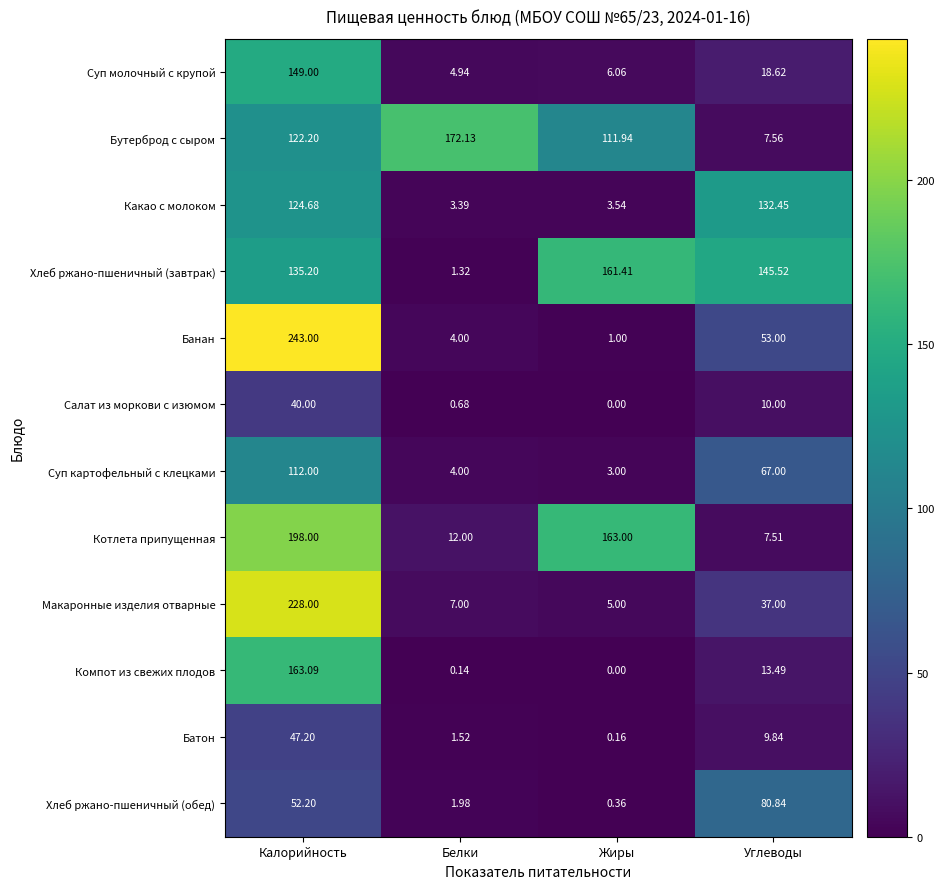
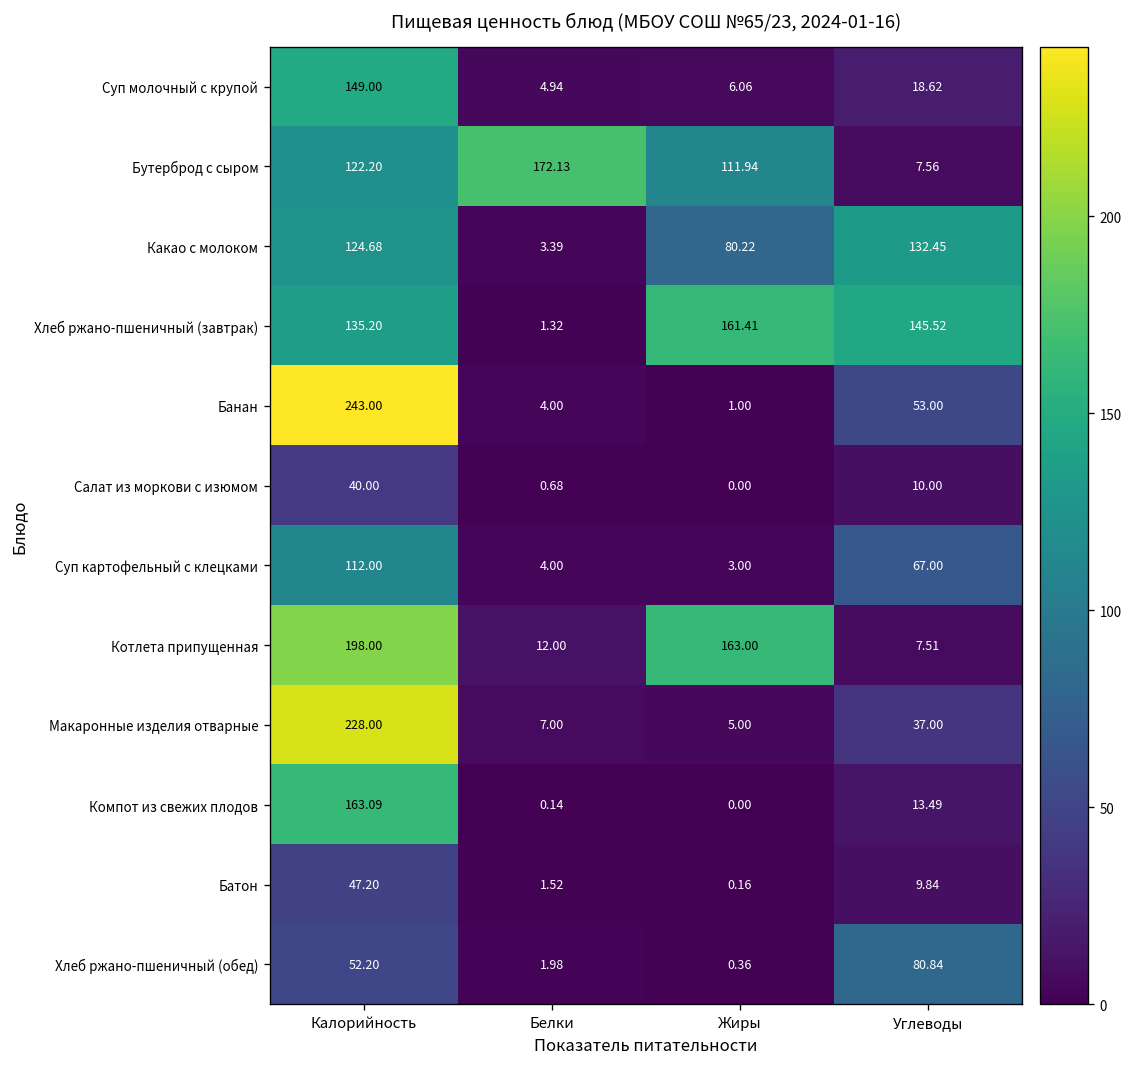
  {
    "Суп молочный с крупой": {
      "Калорийность": 149.00,
      "Белки": 4.94,
      "Жиры": 6.06,
      "Углеводы": 18.62
    },
    "Бутерброд с сыром": {
      "Калорийность": 122.20,
      "Белки": 172.13,
      "Жиры": 111.94,
      "Углеводы": 7.56
    },
    "Какао с молоком": {
      "Калорийность": 124.68,
      "Белки": 3.39,
-     "Жиры": 3.54,
+     "Жиры": 80.22,
      "Углеводы": 132.45
    },
    "Хлеб ржано-пшеничный (завтрак)": {
      "Калорийность": 135.20,
      "Белки": 1.32,
      "Жиры": 161.41,
      "Углеводы": 145.52
    },
    "Банан": {
      "Калорийность": 243.00,
      "Белки": 4.00,
      "Жиры": 1.00,
      "Углеводы": 53.00
    },
    "Салат из моркови с изюмом": {
      "Калорийность": 40.00,
      "Белки": 0.68,
      "Жиры": 0.00,
      "Углеводы": 10.00
    },
    "Суп картофельный с клецками": {
      "Калорийность": 112.00,
      "Белки": 4.00,
      "Жиры": 3.00,
      "Углеводы": 67.00
    },
    "Котлета припущенная": {
      "Калорийность": 198.00,
      "Белки": 12.00,
      "Жиры": 163.00,
      "Углеводы": 7.51
    },
    "Макаронные изделия отварные": {
      "Калорийность": 228.00,
      "Белки": 7.00,
      "Жиры": 5.00,
      "Углеводы": 37.00
    },
    "Компот из свежих плодов": {
      "Калорийность": 163.09,
      "Белки": 0.14,
      "Жиры": 0.00,
      "Углеводы": 13.49
    },
    "Батон": {
      "Калорийность": 47.20,
      "Белки": 1.52,
      "Жиры": 0.16,
      "Углеводы": 9.84
    },
    "Хлеб ржано-пшеничный (обед)": {
      "Калорийность": 52.20,
      "Белки": 1.98,
      "Жиры": 0.36,
      "Углеводы": 80.84
    }
  }
